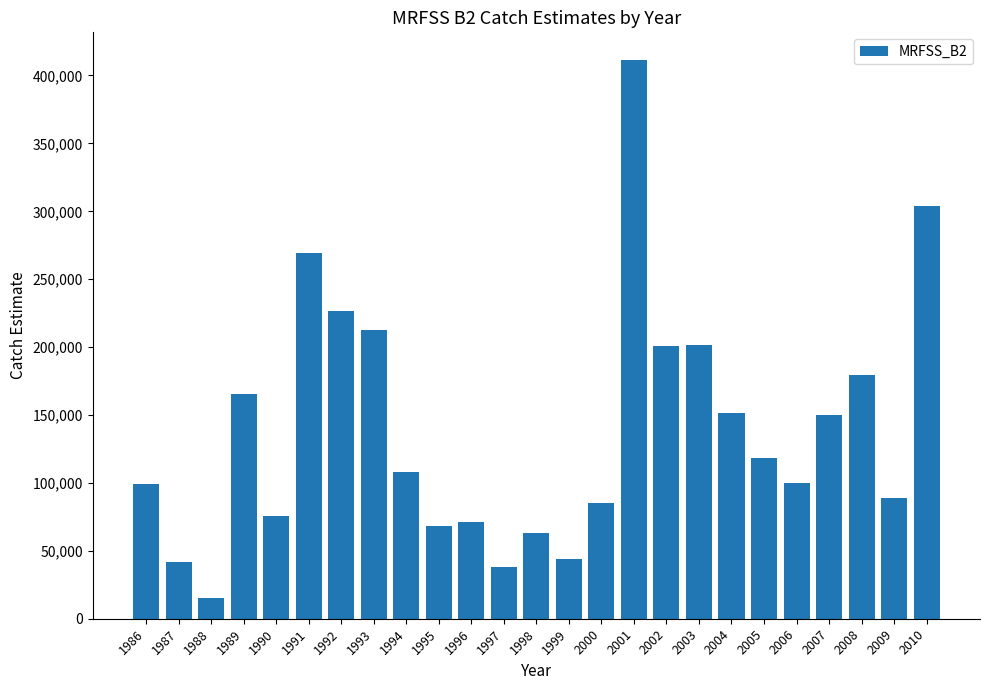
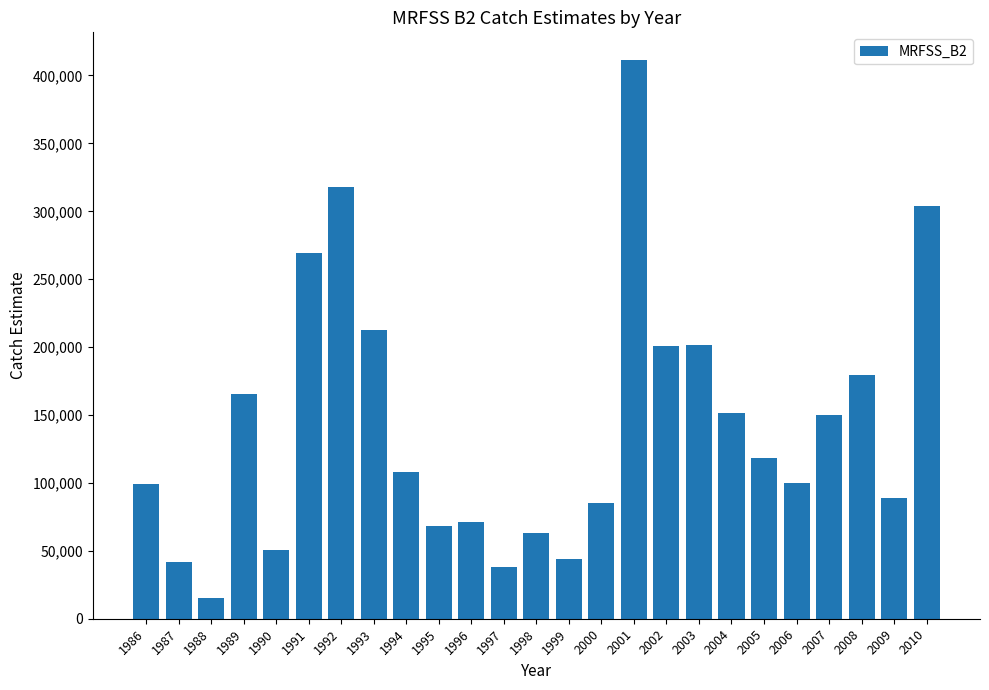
  {
    "1986": "100,000",
    "1987": "42,000",
    "1988": "15,000",
    "1989": "165,000",
-   "1990": "75,000",
+   "1990": "51,000",
    "1991": "269,000",
-   "1992": "227,000",
+   "1992": "318,000",
    "1993": "213,000",
    "1994": "108,000",
    "1995": "68,000",
    "1996": "71,000",
    "1997": "38,000",
    "1998": "63,000",
    "1999": "44,000",
    "2000": "85,000",
    "2001": "411,000",
    "2002": "201,000",
    "2003": "202,000",
    "2004": "151,000",
    "2005": "118,000",
    "2006": "100,000",
    "2007": "150,000",
    "2008": "179,000",
    "2009": "89,000",
    "2010": "304,000"
  }
